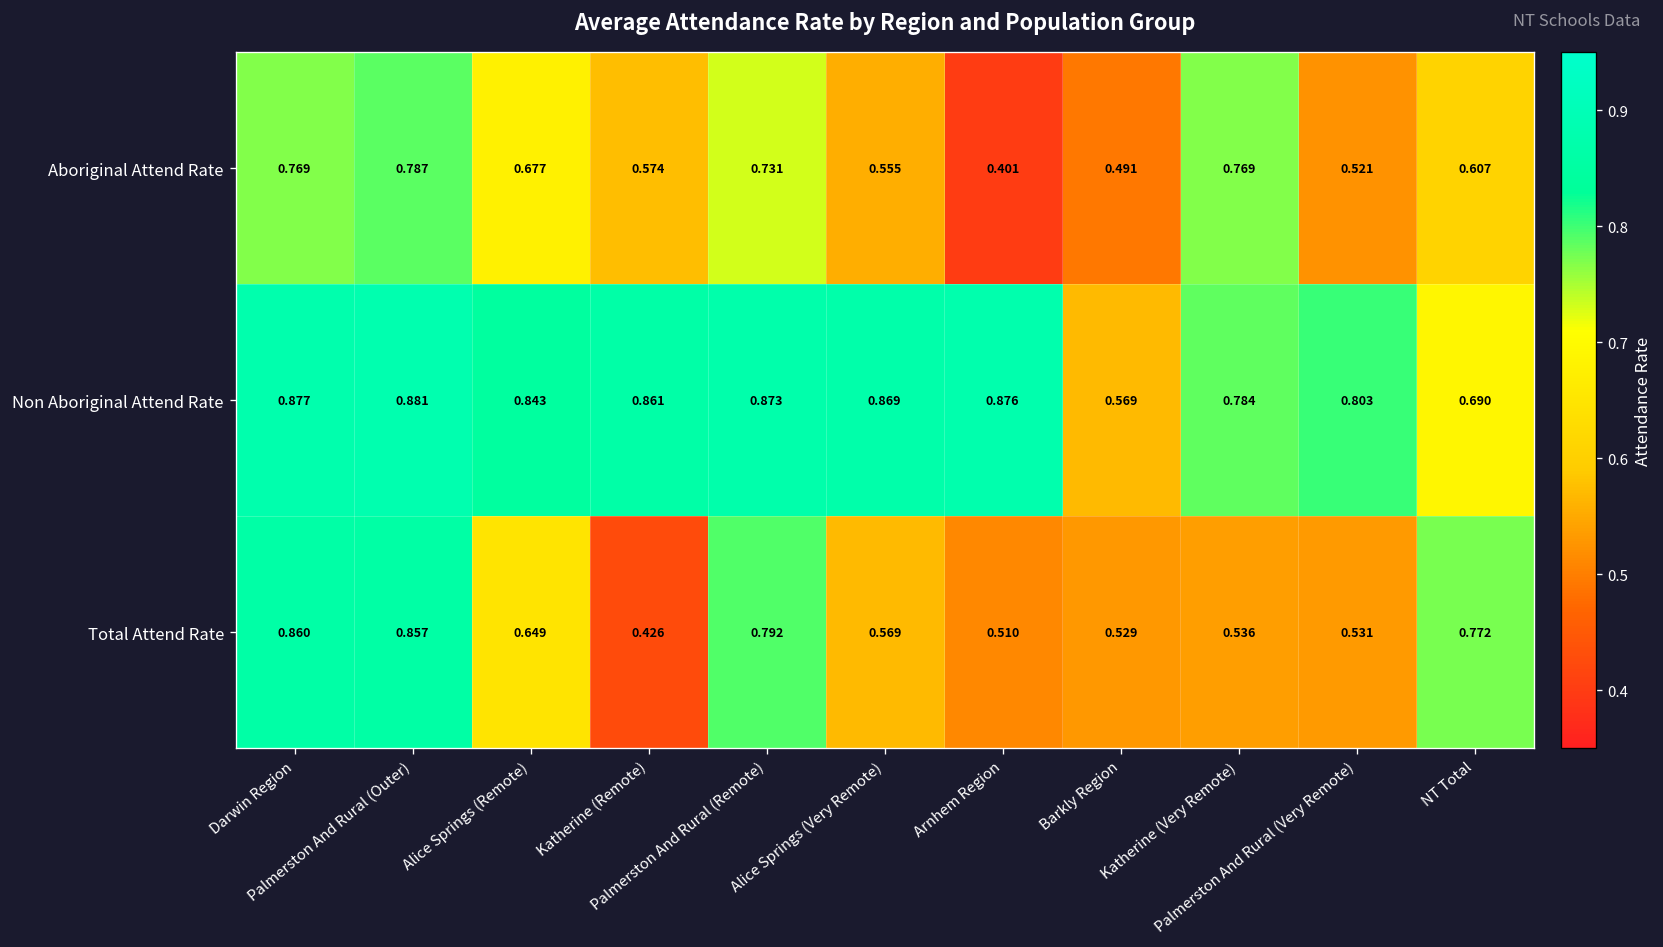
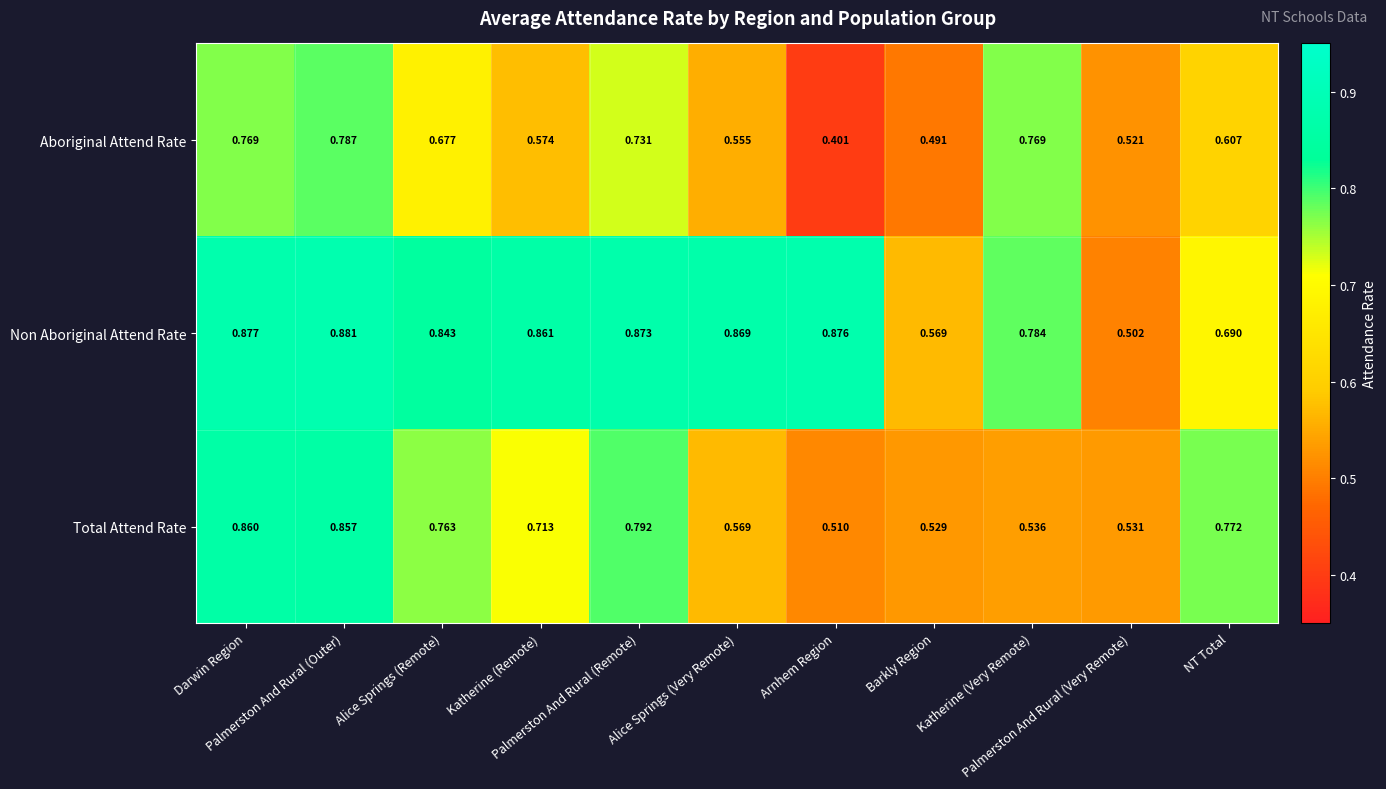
  {
    "Aboriginal Attend Rate": {
      "Darwin Region": 0.769,
      "Palmerston And Rural (Outer)": 0.787,
      "Alice Springs (Remote)": 0.677,
      "Katherine (Remote)": 0.574,
      "Palmerston And Rural (Remote)": 0.731,
      "Alice Springs (Very Remote)": 0.555,
      "Arnhem Region": 0.401,
      "Barkly Region": 0.491,
      "Katherine (Very Remote)": 0.769,
      "Palmerston And Rural (Very Remote)": 0.521,
      "NT Total": 0.607
    },
    "Non Aboriginal Attend Rate": {
      "Darwin Region": 0.877,
      "Palmerston And Rural (Outer)": 0.881,
      "Alice Springs (Remote)": 0.843,
      "Katherine (Remote)": 0.861,
      "Palmerston And Rural (Remote)": 0.873,
      "Alice Springs (Very Remote)": 0.869,
      "Arnhem Region": 0.876,
      "Barkly Region": 0.569,
      "Katherine (Very Remote)": 0.784,
-     "Palmerston And Rural (Very Remote)": 0.803,
+     "Palmerston And Rural (Very Remote)": 0.502,
      "NT Total": 0.690
    },
    "Total Attend Rate": {
      "Darwin Region": 0.860,
      "Palmerston And Rural (Outer)": 0.857,
-     "Alice Springs (Remote)": 0.649,
-     "Katherine (Remote)": 0.426,
+     "Alice Springs (Remote)": 0.763,
+     "Katherine (Remote)": 0.713,
      "Palmerston And Rural (Remote)": 0.792,
      "Alice Springs (Very Remote)": 0.569,
      "Arnhem Region": 0.510,
      "Barkly Region": 0.529,
      "Katherine (Very Remote)": 0.536,
      "Palmerston And Rural (Very Remote)": 0.531,
      "NT Total": 0.772
    }
  }
